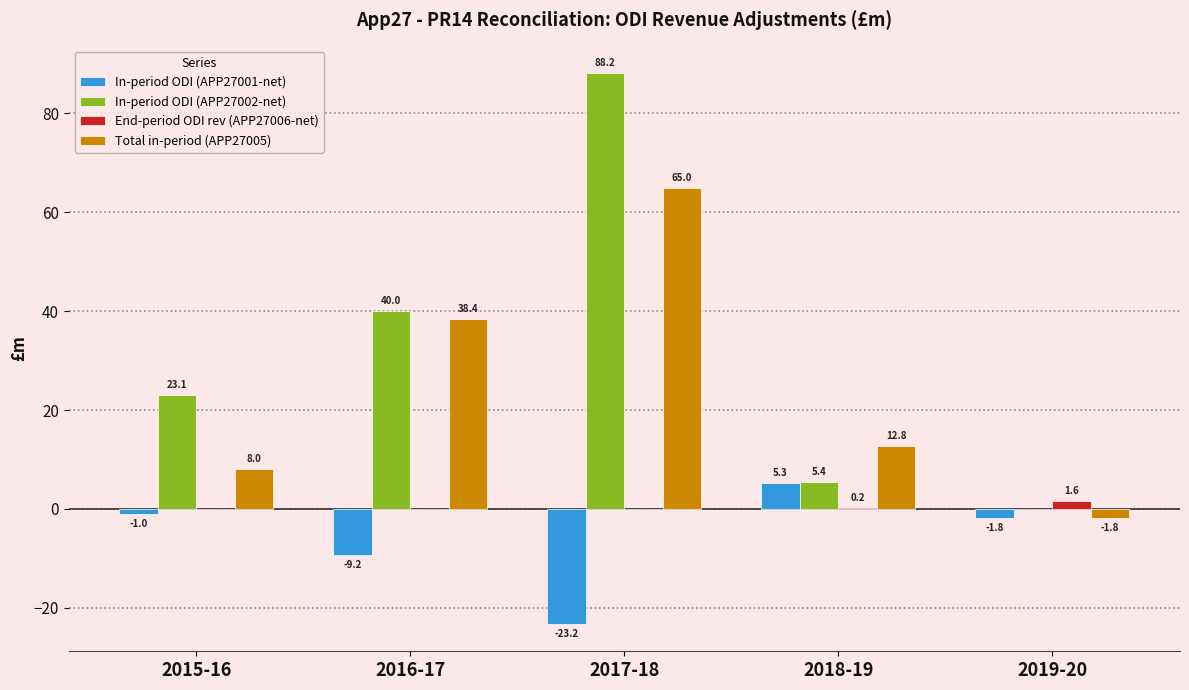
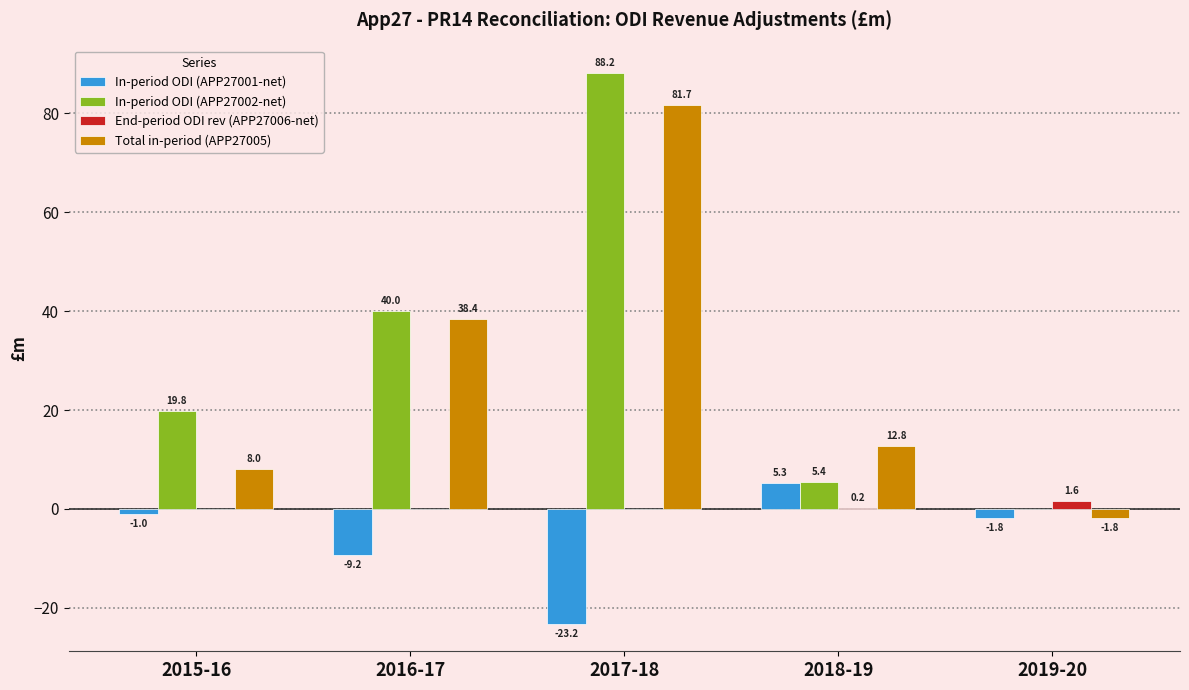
  {
    "In-period ODI (APP27001-net)": {
      "2015-16": -1.0,
      "2016-17": -9.2,
      "2017-18": -23.2,
      "2018-19": 5.3,
      "2019-20": -1.8
    },
    "In-period ODI (APP27002-net)": {
-     "2015-16": 23.1,
+     "2015-16": 19.8,
      "2016-17": 40.0,
      "2017-18": 88.2,
      "2018-19": 5.4
    },
    "End-period ODI rev (APP27006-net)": {
      "2018-19": 0.2,
      "2019-20": 1.6
    },
    "Total in-period (APP27005)": {
      "2015-16": 8.0,
      "2016-17": 38.4,
-     "2017-18": 65.0,
+     "2017-18": 81.7,
      "2018-19": 12.8,
      "2019-20": -1.8
    }
  }
